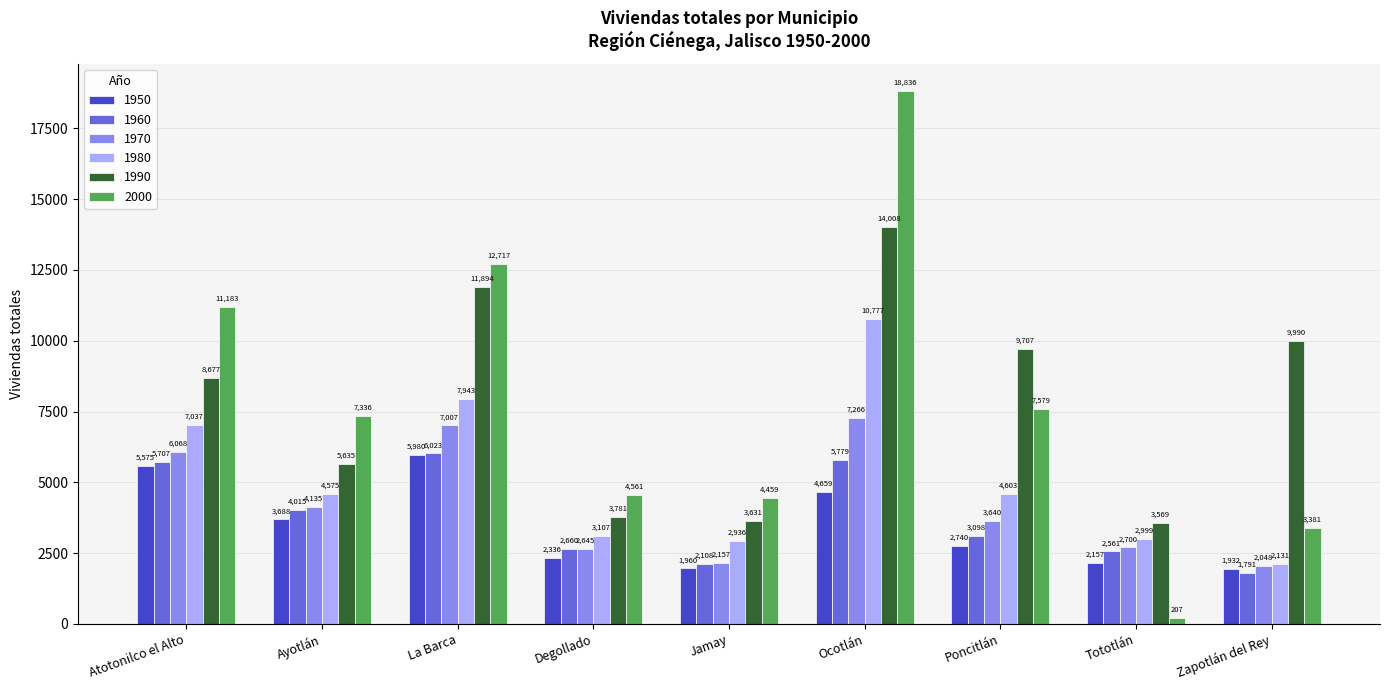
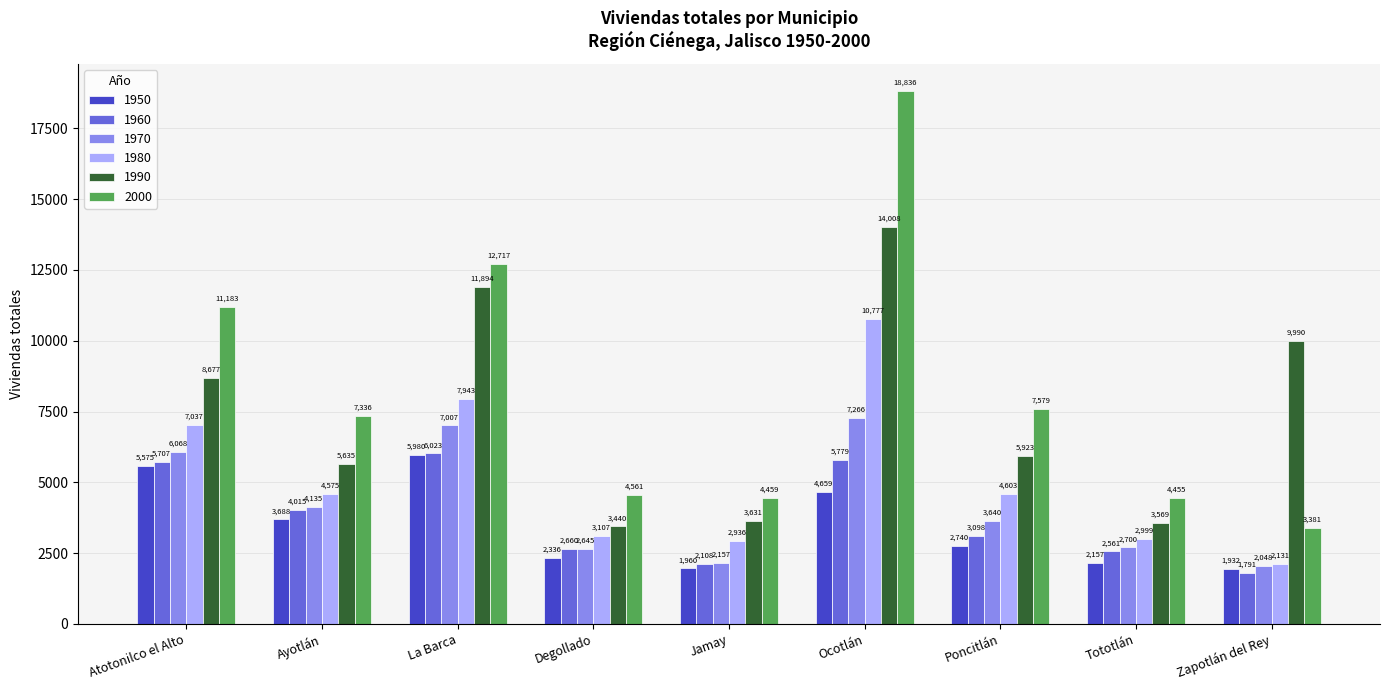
  {
    "1990": {
      "Atotonilco el Alto": "8,677",
      "Ayotlán": "5,635",
      "La Barca": "11,894",
-     "Degollado": "3,781",
+     "Degollado": "3,440",
      "Jamay": "3,631",
      "Ocotlán": "14,008",
-     "Poncitlán": "9,707",
+     "Poncitlán": "5,923",
      "Tototlán": "3,569",
      "Zapotlán del Rey": "9,990"
    },
    "2000": {
      "Atotonilco el Alto": "11,183",
      "Ayotlán": "7,336",
      "La Barca": "12,717",
      "Degollado": "4,561",
      "Jamay": "4,459",
      "Ocotlán": "18,836",
      "Poncitlán": "7,579",
-     "Tototlán": "207",
+     "Tototlán": "4,455",
      "Zapotlán del Rey": "3,381"
    }
  }
